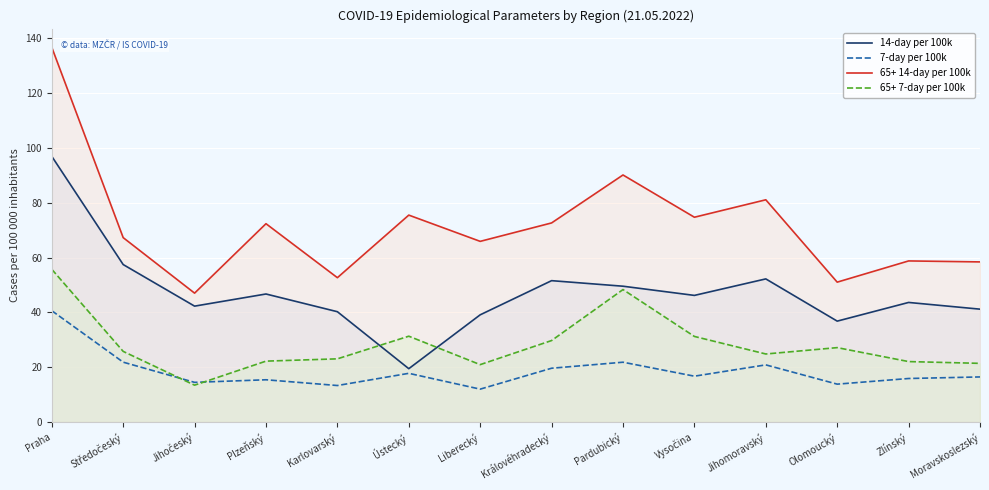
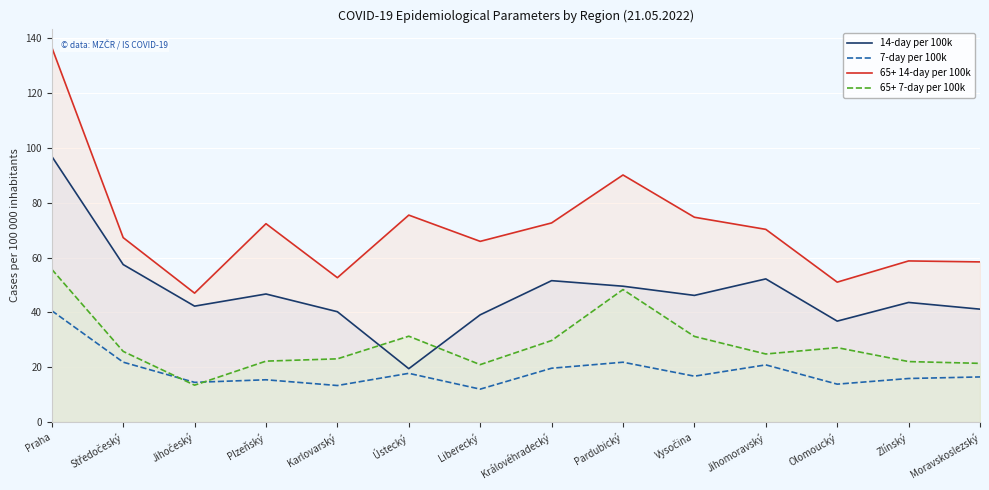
  {
    "14-day per 100k": {
      "Praha": 97,
      "Středočeský": 57,
      "Jihočeský": 42,
      "Plzeňský": 47,
      "Karlovarský": 40,
      "Ústecký": 19,
      "Liberecký": 39,
      "Královéhradecký": 52,
      "Pardubický": 50,
      "Vysočina": 46,
      "Jihomoravský": 52,
      "Olomoucký": 37,
      "Zlínský": 44,
      "Moravskoslezský": 41
    },
    "7-day per 100k": {
      "Praha": 41,
      "Středočeský": 22,
      "Jihočeský": 14,
      "Plzeňský": 15,
      "Karlovarský": 13,
      "Ústecký": 18,
      "Liberecký": 12,
      "Královéhradecký": 20,
      "Pardubický": 22,
      "Vysočina": 17,
      "Jihomoravský": 21,
      "Olomoucký": 14,
      "Zlínský": 16,
      "Moravskoslezský": 16
    },
    "65+ 14-day per 100k": {
      "Praha": 137,
      "Středočeský": 67,
      "Jihočeský": 47,
      "Plzeňský": 72,
      "Karlovarský": 53,
      "Ústecký": 75,
      "Liberecký": 66,
      "Královéhradecký": 73,
      "Pardubický": 90,
      "Vysočina": 75,
-     "Jihomoravský": 81,
+     "Jihomoravský": 70,
      "Olomoucký": 51,
      "Zlínský": 59,
      "Moravskoslezský": 58
    },
    "65+ 7-day per 100k": {
      "Praha": 56,
      "Středočeský": 26,
      "Jihočeský": 13,
      "Plzeňský": 22,
      "Karlovarský": 23,
      "Ústecký": 31,
      "Liberecký": 21,
      "Královéhradecký": 30,
      "Pardubický": 48,
      "Vysočina": 31,
      "Jihomoravský": 25,
      "Olomoucký": 27,
      "Zlínský": 22,
      "Moravskoslezský": 21
    }
  }
